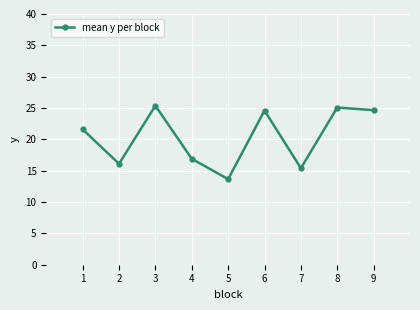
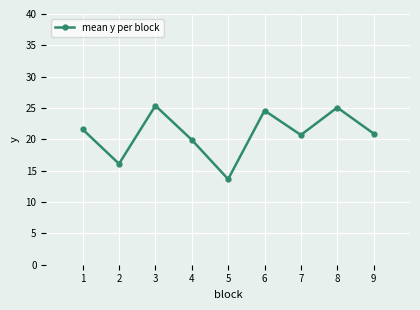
  {
    "1": 22,
    "2": 16,
    "3": 25,
-   "4": 17,
+   "4": 20,
    "5": 14,
    "6": 25,
-   "7": 15,
+   "7": 21,
    "8": 25,
-   "9": 25
+   "9": 21
  }
